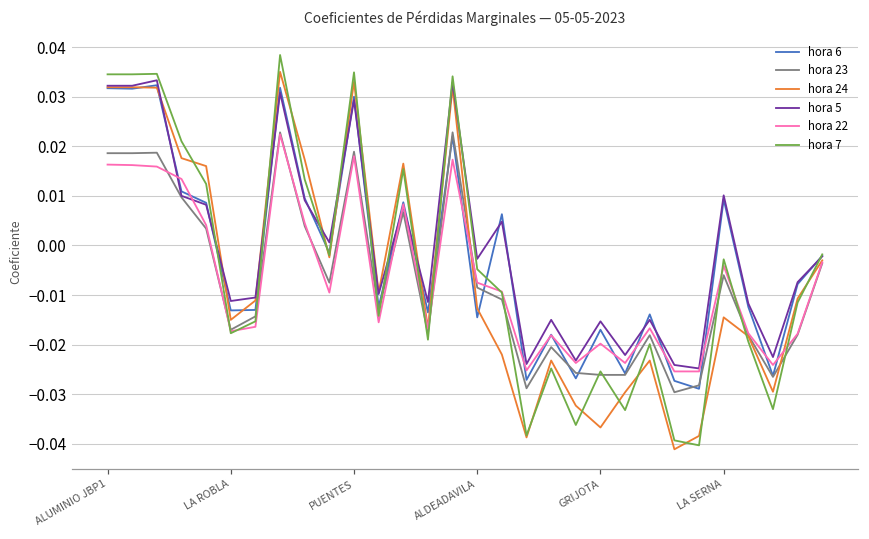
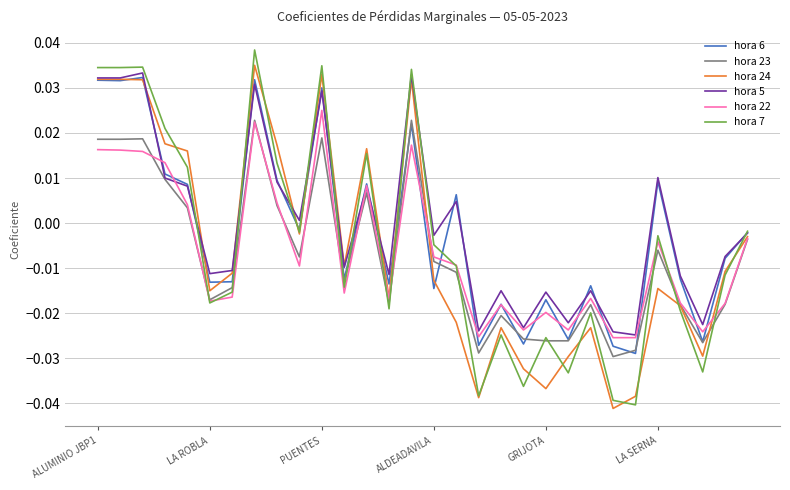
  {
    "hora 6": {
      "LA ROBLA": -0.013,
      "PUENTES": 0.030,
      "ALDEADAVILA": -0.015,
      "GRIJOTA": -0.017,
      "LA SERNA": 0.009
    },
    "hora 23": {
      "ALUMINIO JBP1": 0.019,
      "PUENTES": 0.019,
      "ALDEADAVILA": -0.009,
      "GRIJOTA": -0.026,
      "LA SERNA": -0.006
    },
    "hora 24": {
      "LA ROBLA": -0.015,
      "PUENTES": 0.033,
      "ALDEADAVILA": -0.013,
      "GRIJOTA": -0.037,
      "LA SERNA": -0.015
    },
    "hora 5": {
      "LA ROBLA": -0.011,
      "PUENTES": 0.029,
      "ALDEADAVILA": -0.003,
      "GRIJOTA": -0.015,
      "LA SERNA": 0.010
    },
    "hora 22": {
      "ALUMINIO JBP1": 0.016,
-     "PUENTES": 0.018,
+     "PUENTES": 0.025,
      "ALDEADAVILA": -0.008,
      "GRIJOTA": -0.020,
      "LA SERNA": -0.004
    },
    "hora 7": {
      "ALUMINIO JBP1": 0.035,
      "PUENTES": 0.035,
      "ALDEADAVILA": -0.005,
      "GRIJOTA": -0.025,
      "LA SERNA": -0.003
    }
  }
